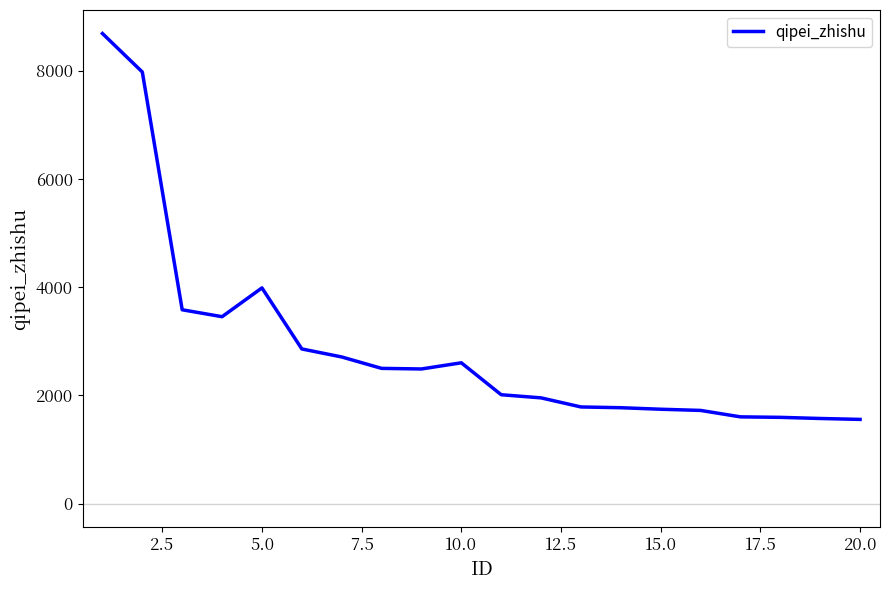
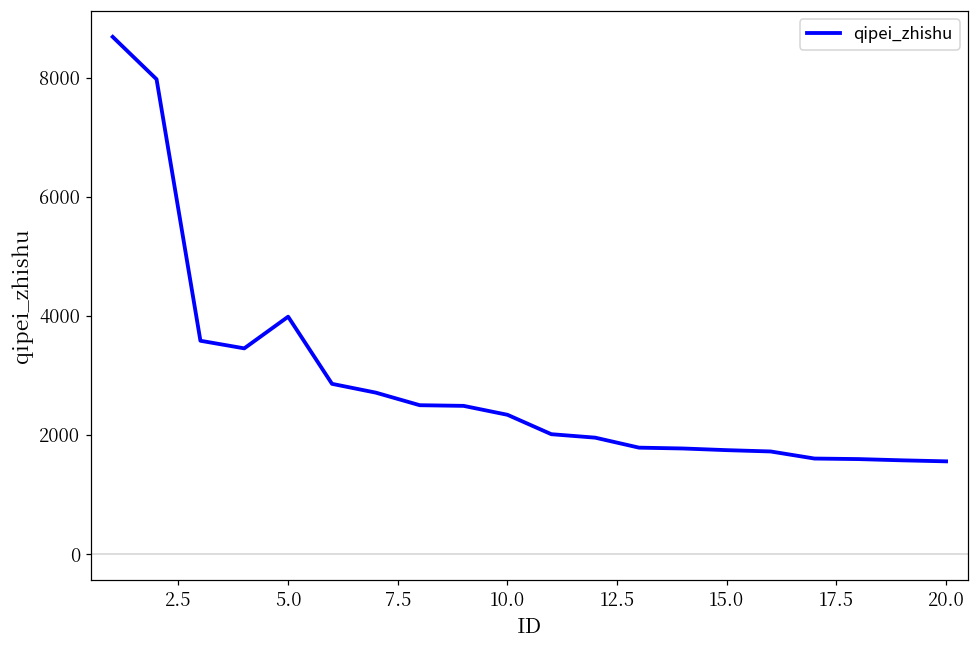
  {
    "5.0": 4000,
-   "10.0": 2600,
+   "10.0": 2300,
    "15.0": 1700,
    "20.0": 1600
  }
